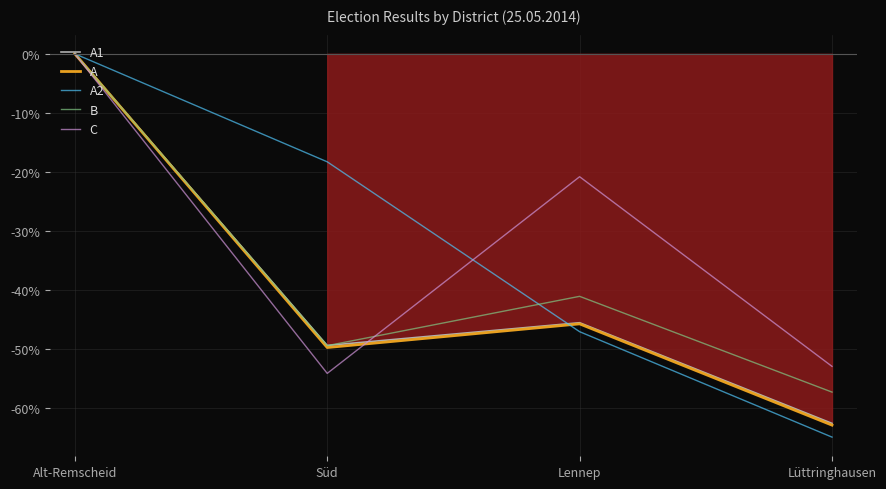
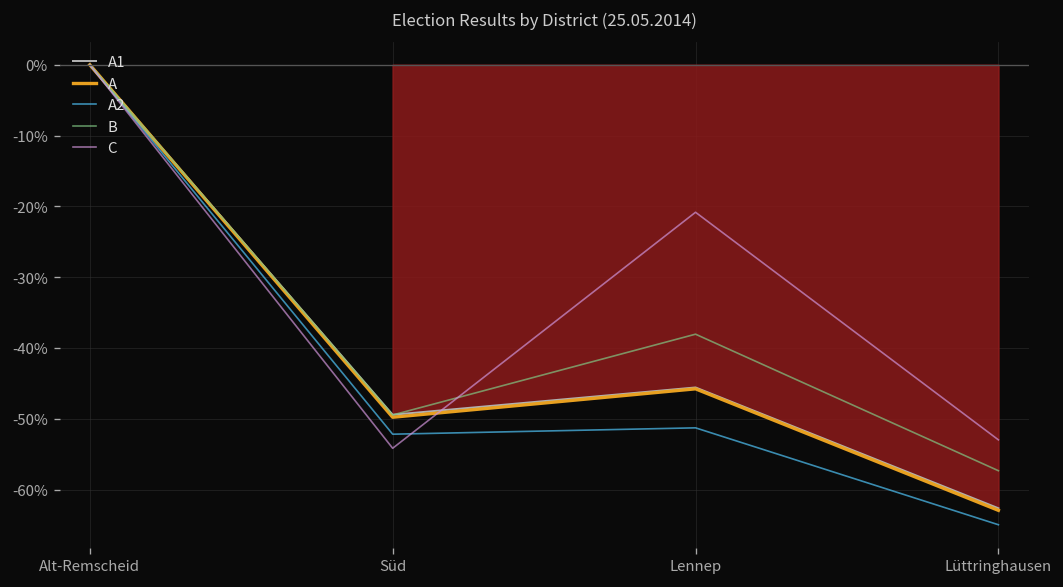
  {
    "A2": {
-     "Süd": "-18%",
-     "Lennep": "-47%",
+     "Süd": "-52%",
+     "Lennep": "-51%",
      "Lüttringhausen": "-65%"
    },
    "B": {
-     "Lennep": "-41%",
+     "Lennep": "-38%",
      "Lüttringhausen": "-57%"
    }
  }
